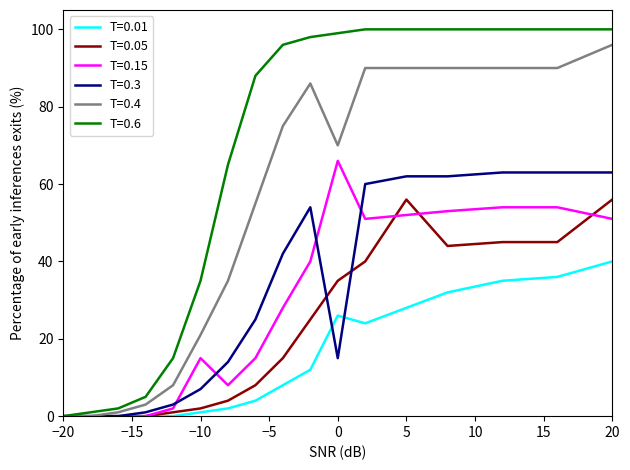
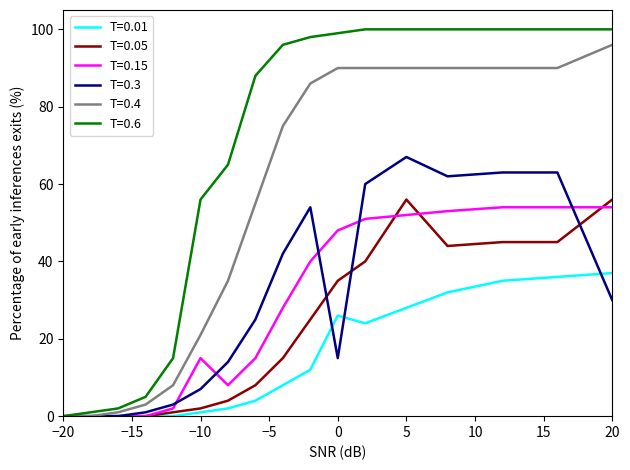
  {
    "T=0.01": {
      "−10": 1,
      "0": 26,
      "5": 28,
-     "20": 40
+     "20": 37
    },
    "T=0.05": {
      "−10": 2,
      "0": 35,
      "5": 56,
      "20": 56
    },
    "T=0.15": {
      "−10": 15,
-     "0": 66,
+     "0": 48,
      "5": 52,
-     "20": 51
+     "20": 54
    },
    "T=0.3": {
      "−10": 7,
      "0": 15,
-     "5": 62,
-     "20": 63
+     "5": 67,
+     "20": 30
    },
    "T=0.4": {
      "−10": 21,
-     "0": 70,
+     "0": 90,
      "5": 90,
      "20": 96
    },
    "T=0.6": {
-     "−10": 35,
+     "−10": 56,
      "0": 99,
      "5": 100,
      "20": 100
    }
  }
